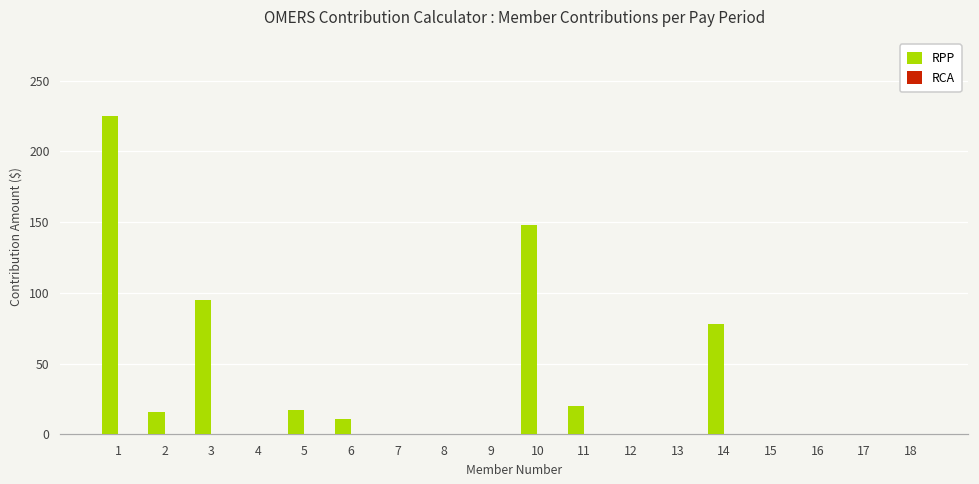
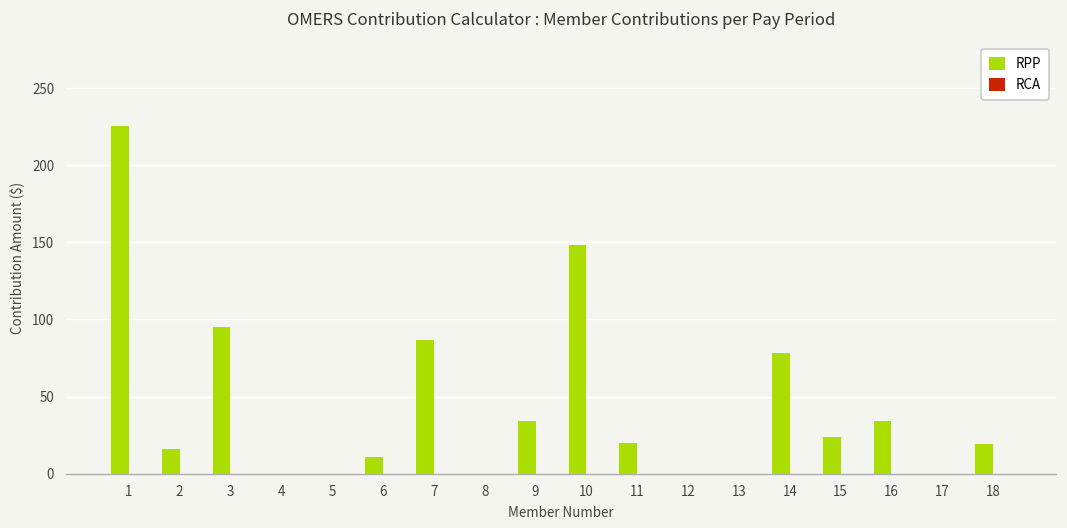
  {
    "RPP": {
      "1": 225,
      "2": 16,
      "3": 95,
      "4": 0,
-     "5": 17,
+     "5": 0,
      "6": 11,
-     "7": 0,
+     "7": 87,
      "8": 0,
-     "9": 0,
+     "9": 34,
      "10": 148,
      "11": 20,
      "12": 0,
      "13": 0,
      "14": 78,
-     "15": 0,
-     "16": 0,
+     "15": 24,
+     "16": 34,
      "17": 0,
-     "18": 0
+     "18": 19
    },
    "RCA": {
      "1": 0,
      "2": 0,
      "3": 0,
      "4": 0,
      "5": 0,
      "6": 0,
      "7": 0,
      "8": 0,
      "9": 0,
      "10": 0,
      "11": 0,
      "12": 0,
      "13": 0,
      "14": 0,
      "15": 0,
      "16": 0,
      "17": 0,
      "18": 0
    }
  }
